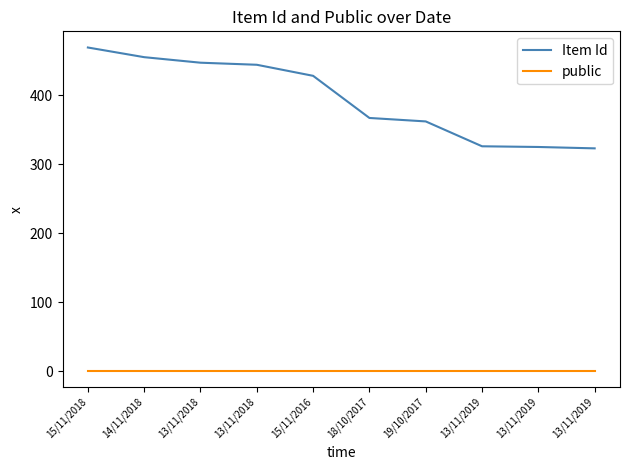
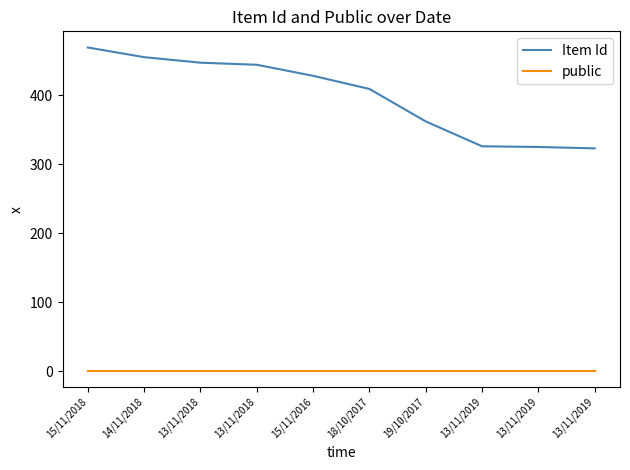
  {
    "Item Id": {
      "15/11/2018": 470,
      "14/11/2018": 460,
      "15/11/2016": 430,
-     "18/10/2017": 370,
+     "18/10/2017": 410,
      "19/10/2017": 360
    },
    "public": {
      "15/11/2018": 0,
      "14/11/2018": 0,
      "15/11/2016": 0,
      "18/10/2017": 0,
      "19/10/2017": 0
    }
  }
